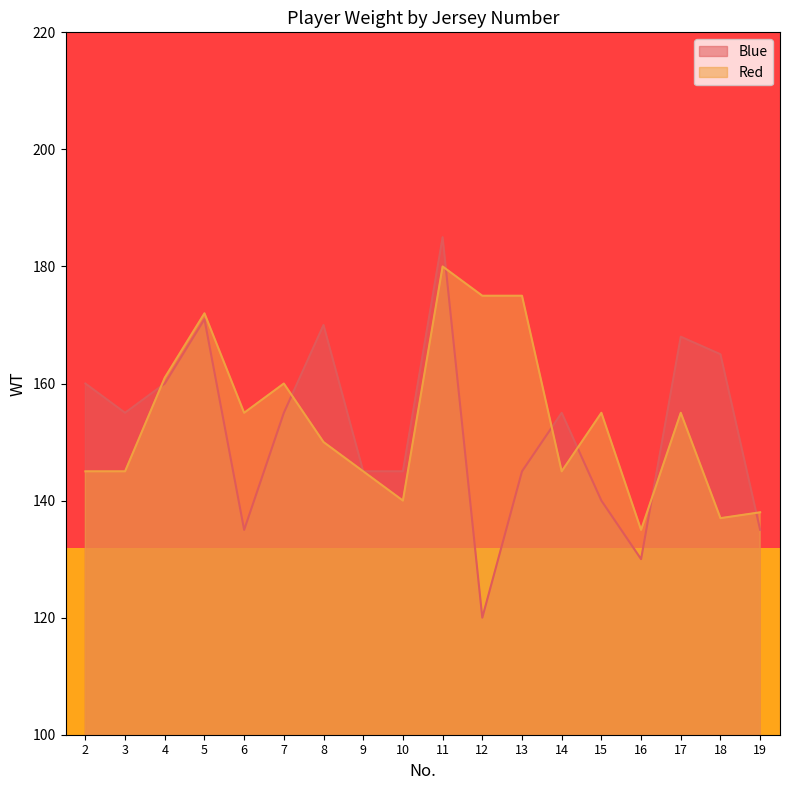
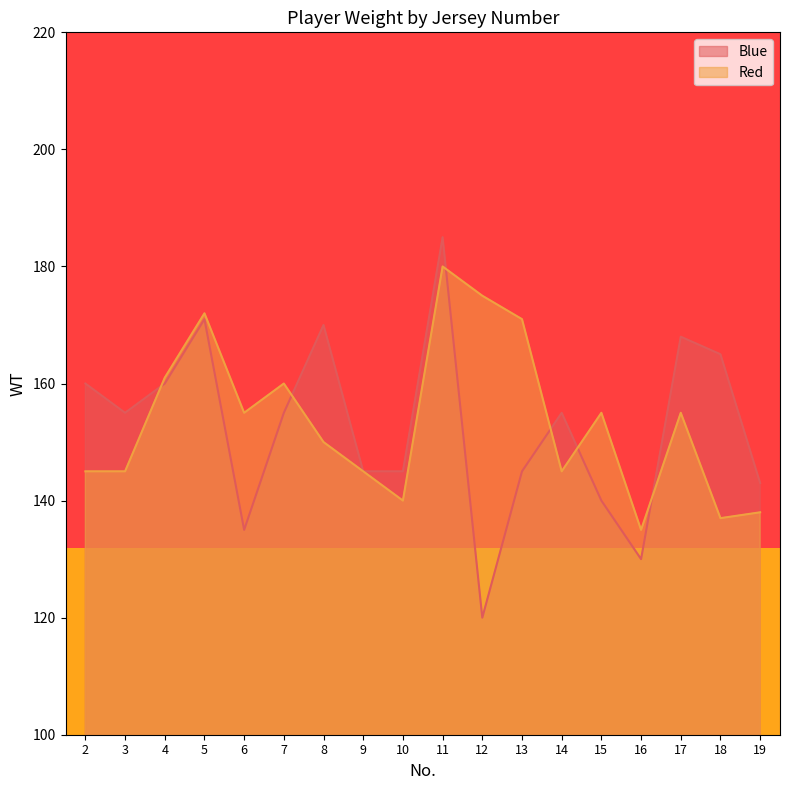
  {
    "Blue": {
      "2": 160,
      "3": 155,
      "4": 160,
      "5": 171,
      "6": 135,
      "7": 155,
      "8": 170,
      "10": 145,
      "11": 185,
      "12": 120,
      "13": 145,
      "14": 155,
      "15": 140,
      "16": 130,
      "17": 168,
      "18": 165,
-     "19": 135
+     "19": 143
    },
    "Red": {
      "2": 145,
      "3": 145,
      "4": 161,
      "5": 172,
      "6": 155,
      "7": 160,
      "8": 150,
      "10": 140,
      "11": 180,
      "12": 175,
-     "13": 175,
+     "13": 171,
      "14": 145,
      "15": 155,
      "16": 135,
      "17": 155,
      "18": 137,
      "19": 138
    }
  }
